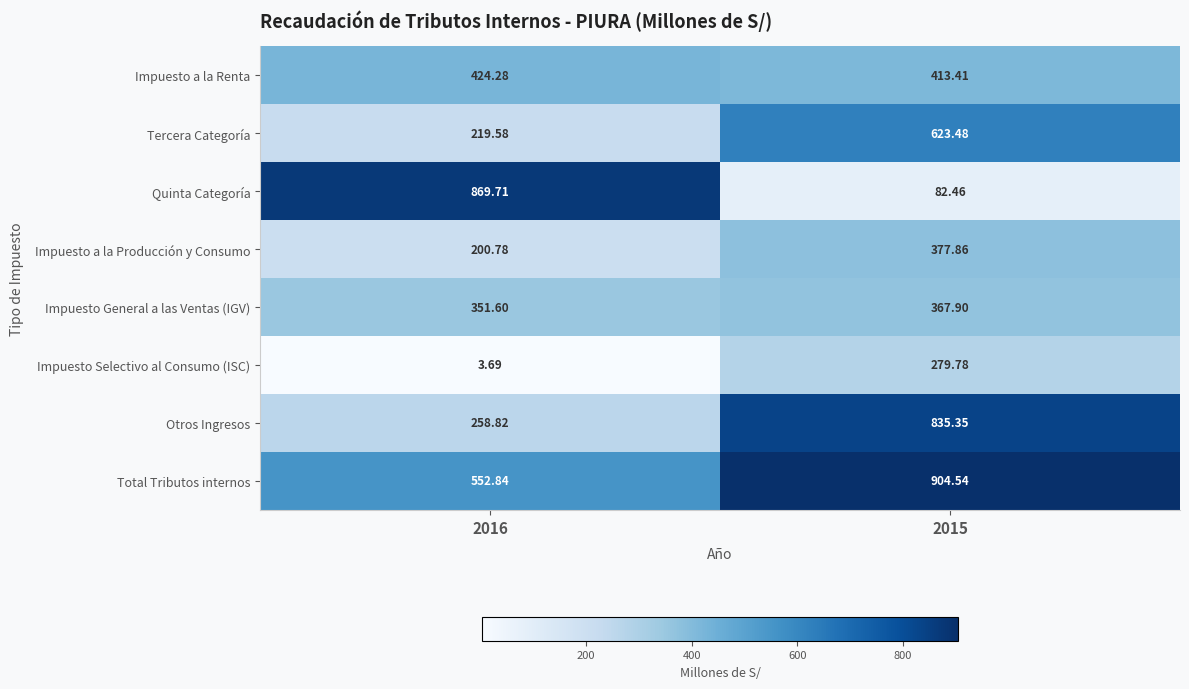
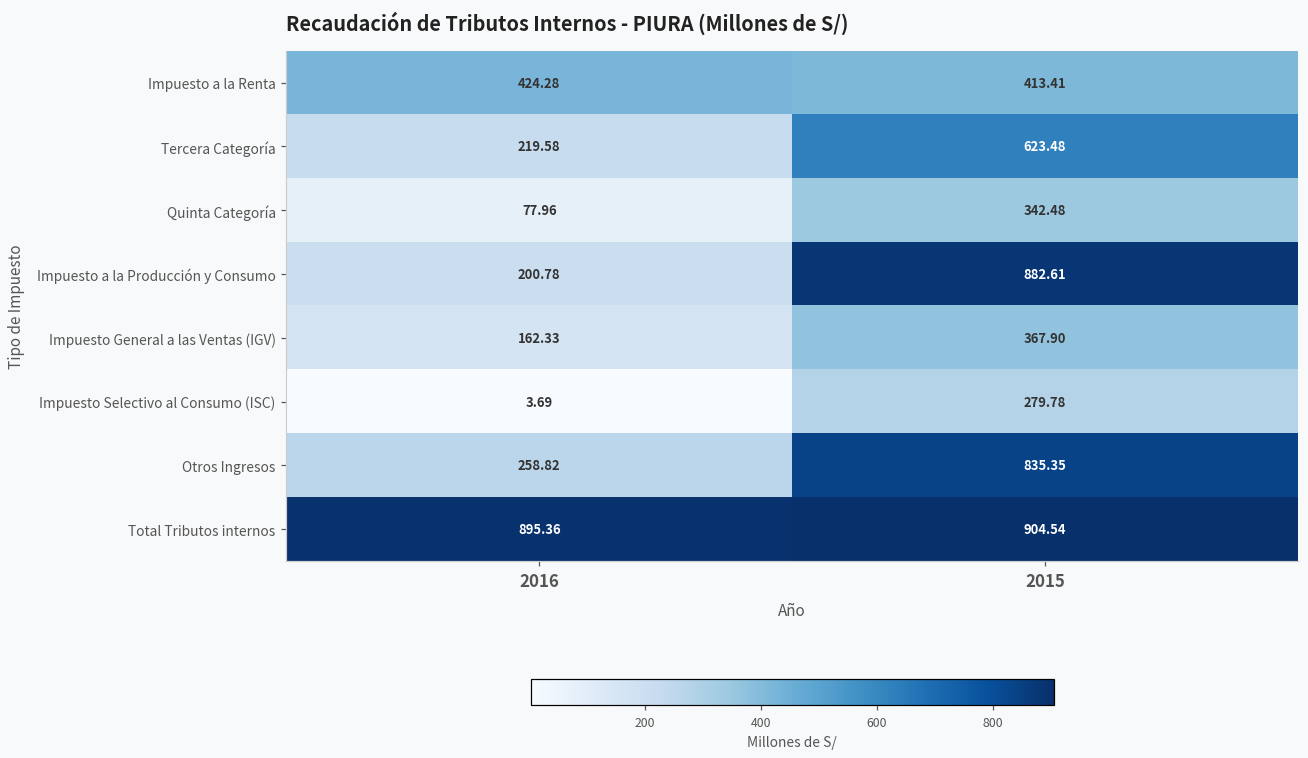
  {
    "Impuesto a la Renta": {
      "2016": 424.28,
      "2015": 413.41
    },
    "Tercera Categoría": {
      "2016": 219.58,
      "2015": 623.48
    },
    "Quinta Categoría": {
-     "2016": 869.71,
-     "2015": 82.46
+     "2016": 77.96,
+     "2015": 342.48
    },
    "Impuesto a la Producción y Consumo": {
      "2016": 200.78,
-     "2015": 377.86
+     "2015": 882.61
    },
    "Impuesto General a las Ventas (IGV)": {
-     "2016": 351.60,
+     "2016": 162.33,
      "2015": 367.90
    },
    "Impuesto Selectivo al Consumo (ISC)": {
      "2016": 3.69,
      "2015": 279.78
    },
    "Otros Ingresos": {
      "2016": 258.82,
      "2015": 835.35
    },
    "Total Tributos internos": {
-     "2016": 552.84,
+     "2016": 895.36,
      "2015": 904.54
    }
  }
